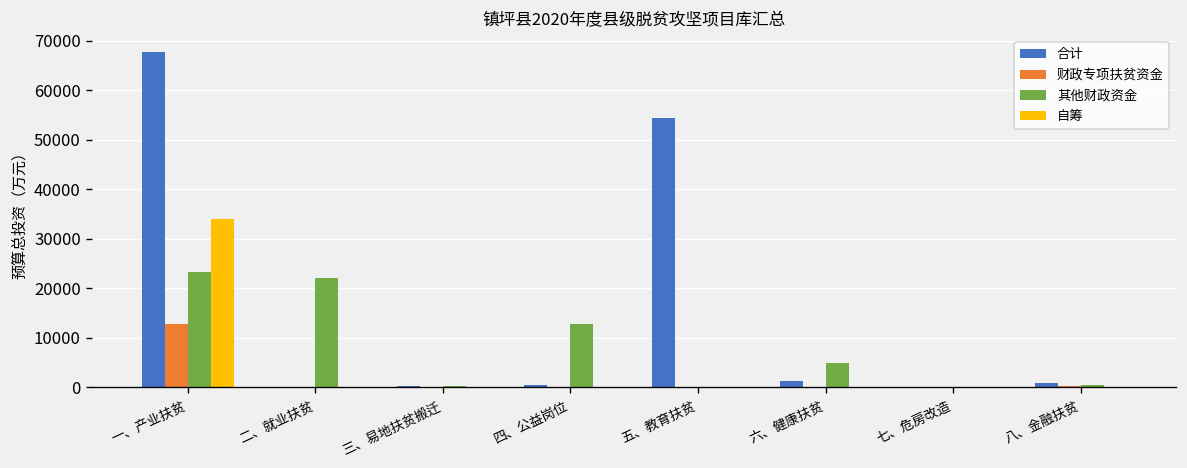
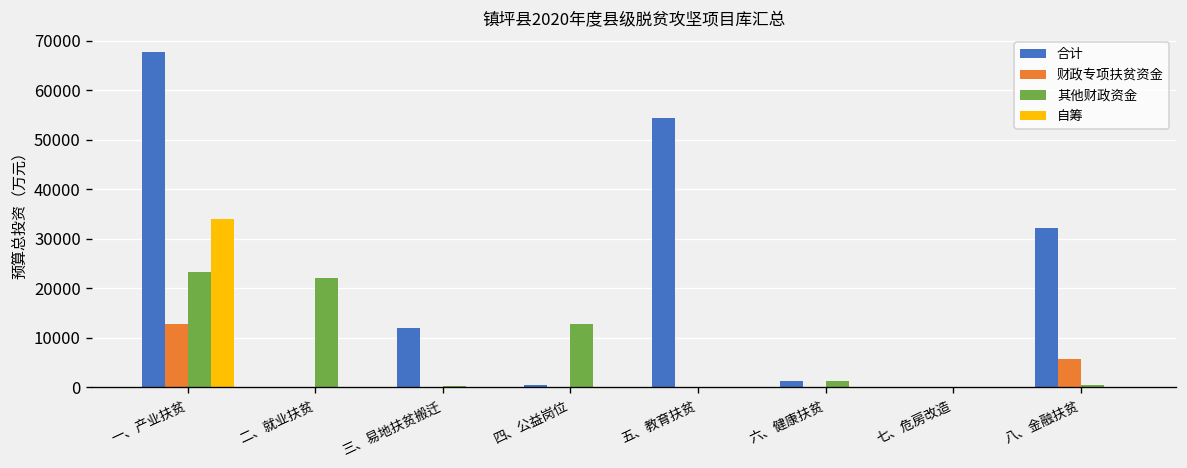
  {
    "合计": {
      "一、产业扶贫": 68000,
-     "三、易地扶贫搬迁": 0,
+     "三、易地扶贫搬迁": 12000,
      "五、教育扶贫": 54000,
      "六、健康扶贫": 1000,
-     "八、金融扶贫": 1000
+     "八、金融扶贫": 32000
    },
    "财政专项扶贫资金": {
      "一、产业扶贫": 13000,
      "三、易地扶贫搬迁": 0,
      "五、教育扶贫": 0,
      "六、健康扶贫": 0,
      "七、危房改造": 0,
-     "八、金融扶贫": 0
+     "八、金融扶贫": 6000
    },
    "其他财政资金": {
      "一、产业扶贫": 23000,
      "二、就业扶贫": 22000,
      "四、公益岗位": 13000,
-     "六、健康扶贫": 5000
+     "六、健康扶贫": 1000
    },
    "自筹": {
      "一、产业扶贫": 34000,
      "二、就业扶贫": 0,
      "三、易地扶贫搬迁": 0,
      "四、公益岗位": 0,
      "五、教育扶贫": 0,
      "六、健康扶贫": 0,
      "七、危房改造": 0
    }
  }
